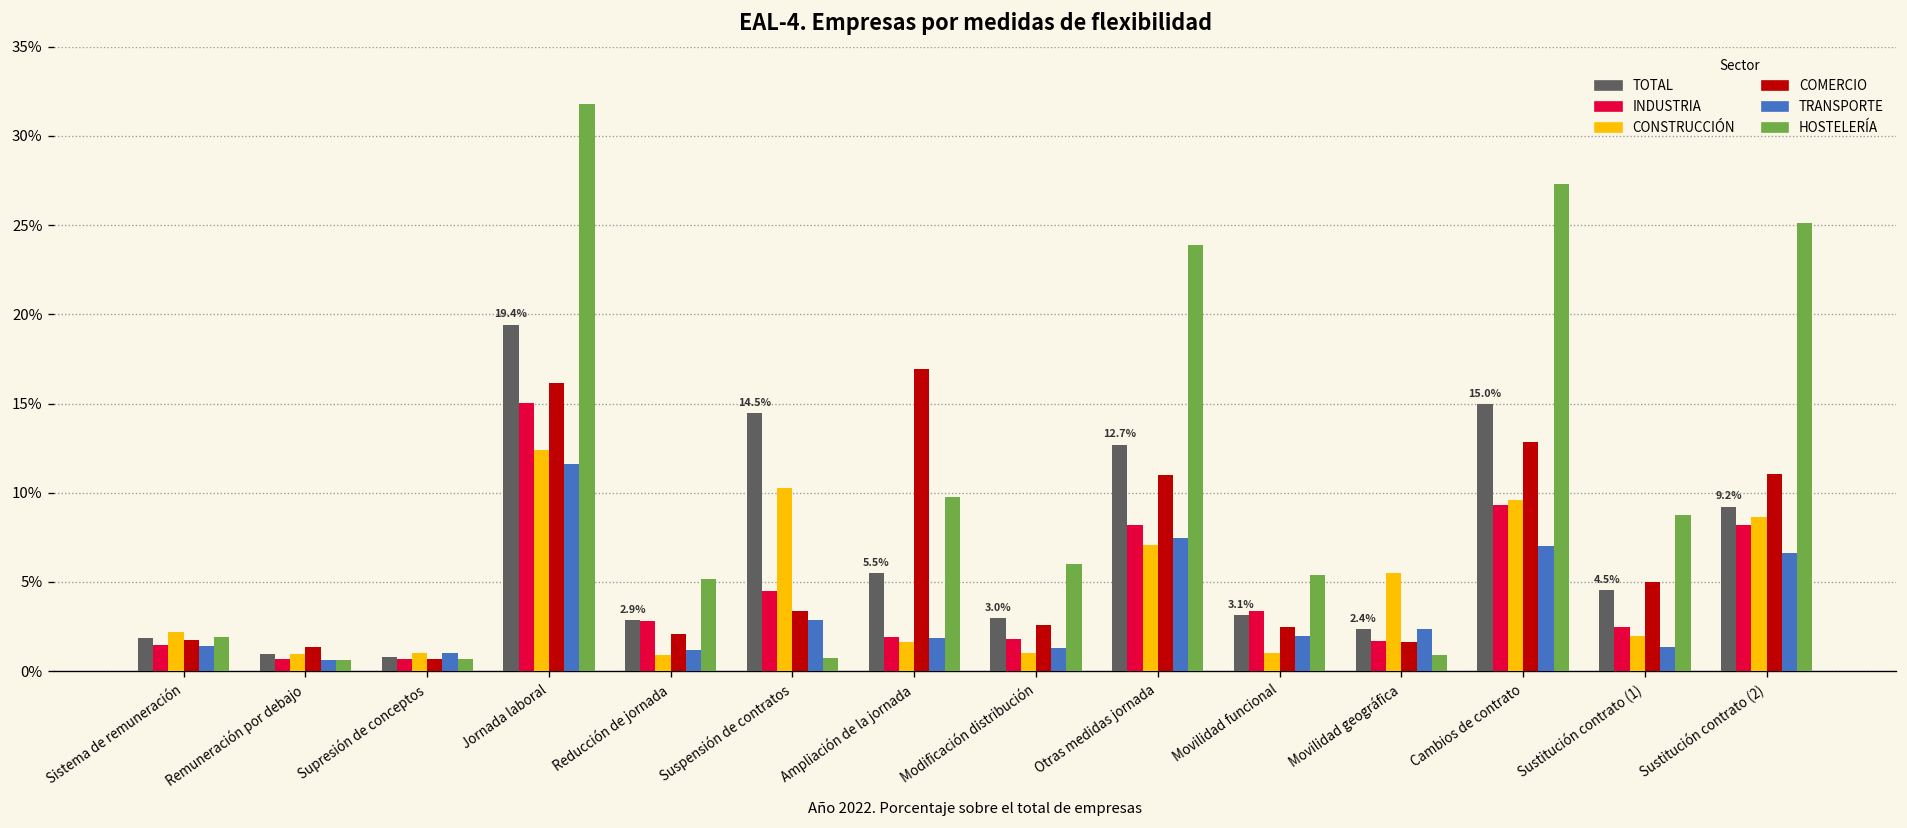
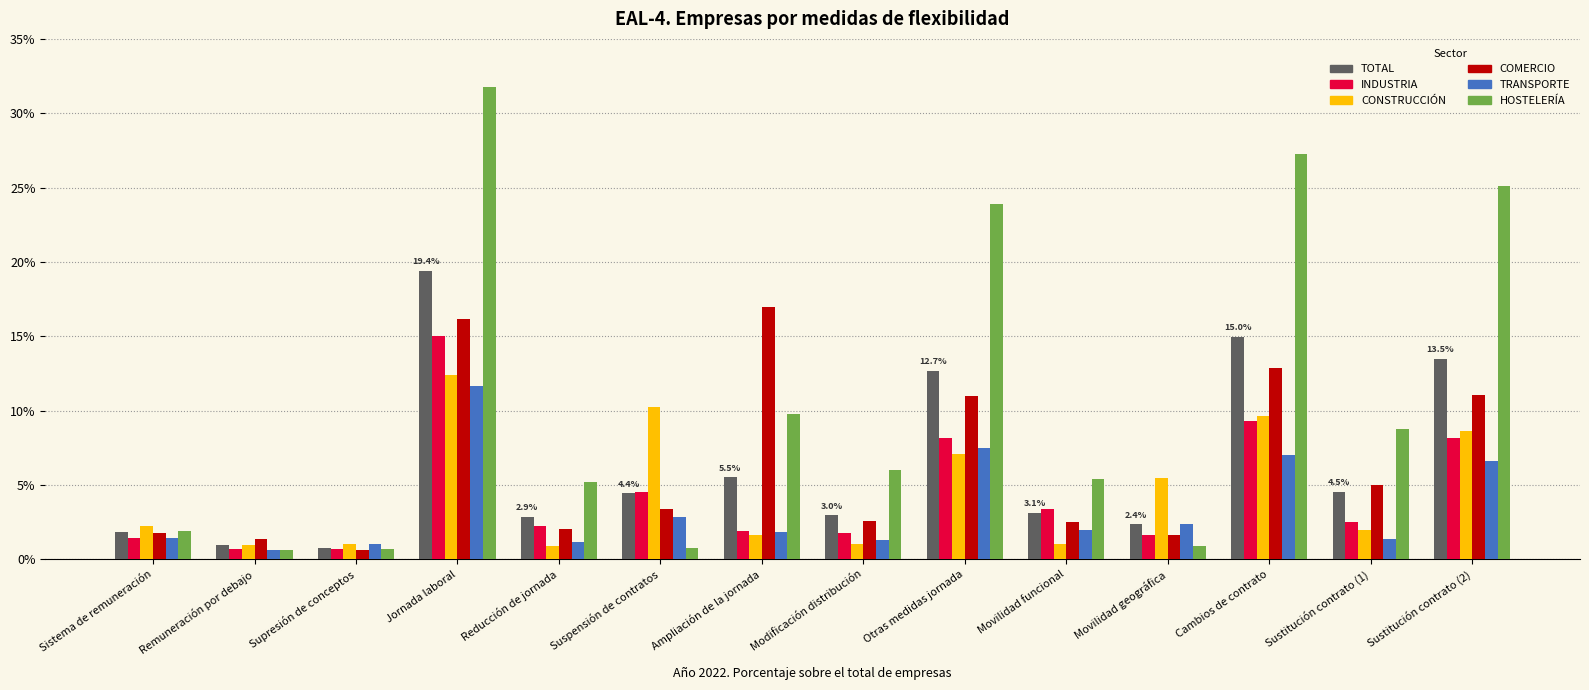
  {
    "TOTAL": {
      "Jornada laboral": "19.4%",
      "Reducción de jornada": "2.9%",
-     "Suspensión de contratos": "14.5%",
+     "Suspensión de contratos": "4.4%",
      "Ampliación de la jornada": "5.5%",
      "Modificación distribución": "3.0%",
      "Otras medidas jornada": "12.7%",
      "Movilidad funcional": "3.1%",
      "Movilidad geográfica": "2.4%",
      "Cambios de contrato": "15.0%",
      "Sustitución contrato (1)": "4.5%",
-     "Sustitución contrato (2)": "9.2%"
+     "Sustitución contrato (2)": "13.5%"
    },
    "INDUSTRIA": {
      "Sistema de remuneración": "1.5%",
      "Remuneración por debajo": "0.7%",
      "Supresión de conceptos": "0.7%",
      "Jornada laboral": "15.0%",
-     "Reducción de jornada": "2.8%",
+     "Reducción de jornada": "2.3%",
      "Ampliación de la jornada": "1.9%",
      "Modificación distribución": "1.8%",
      "Otras medidas jornada": "8.2%",
      "Movilidad geográfica": "1.7%",
      "Cambios de contrato": "9.3%",
      "Sustitución contrato (1)": "2.5%",
      "Sustitución contrato (2)": "8.2%"
    },
    "CONSTRUCCIÓN": {
      "Sistema de remuneración": "2.2%",
      "Remuneración por debajo": "1.0%",
      "Supresión de conceptos": "1.0%",
      "Jornada laboral": "12.4%",
      "Reducción de jornada": "0.9%",
      "Suspensión de contratos": "10.3%",
      "Ampliación de la jornada": "1.6%",
      "Modificación distribución": "1.0%",
      "Otras medidas jornada": "7.1%",
      "Movilidad funcional": "1.0%",
      "Movilidad geográfica": "5.5%",
      "Cambios de contrato": "9.6%",
      "Sustitución contrato (1)": "2.0%",
      "Sustitución contrato (2)": "8.6%"
    },
    "COMERCIO": {
      "Sistema de remuneración": "1.8%",
      "Remuneración por debajo": "1.4%",
      "Supresión de conceptos": "0.7%",
      "Jornada laboral": "16.1%",
      "Reducción de jornada": "2.1%",
      "Suspensión de contratos": "3.4%",
      "Ampliación de la jornada": "17.0%",
      "Modificación distribución": "2.6%",
      "Otras medidas jornada": "11.0%",
      "Movilidad funcional": "2.5%",
      "Movilidad geográfica": "1.6%",
      "Cambios de contrato": "12.9%",
      "Sustitución contrato (1)": "5.0%",
      "Sustitución contrato (2)": "11.1%"
    },
    "TRANSPORTE": {
      "Sistema de remuneración": "1.4%",
      "Remuneración por debajo": "0.6%",
      "Supresión de conceptos": "1.0%",
      "Jornada laboral": "11.6%",
      "Reducción de jornada": "1.2%",
      "Suspensión de contratos": "2.9%",
      "Ampliación de la jornada": "1.8%",
      "Modificación distribución": "1.3%",
      "Otras medidas jornada": "7.5%",
      "Movilidad funcional": "2.0%",
      "Movilidad geográfica": "2.4%",
      "Cambios de contrato": "7.0%",
      "Sustitución contrato (1)": "1.4%",
      "Sustitución contrato (2)": "6.6%"
    },
    "HOSTELERÍA": {
      "Sistema de remuneración": "1.9%",
      "Remuneración por debajo": "0.6%",
      "Supresión de conceptos": "0.7%",
      "Jornada laboral": "31.8%",
      "Reducción de jornada": "5.2%",
      "Suspensión de contratos": "0.7%",
      "Ampliación de la jornada": "9.8%",
      "Modificación distribución": "6.0%",
      "Otras medidas jornada": "23.9%",
      "Movilidad funcional": "5.4%",
      "Movilidad geográfica": "0.9%",
      "Cambios de contrato": "27.3%",
      "Sustitución contrato (1)": "8.8%",
      "Sustitución contrato (2)": "25.1%"
    }
  }
